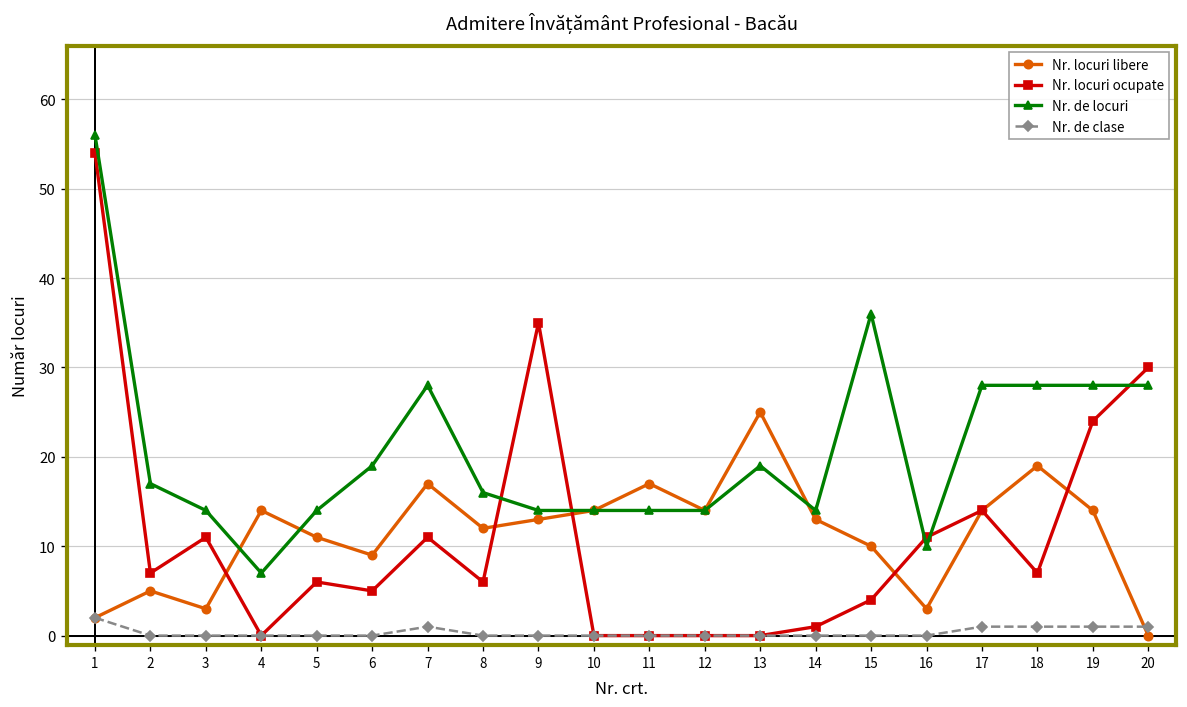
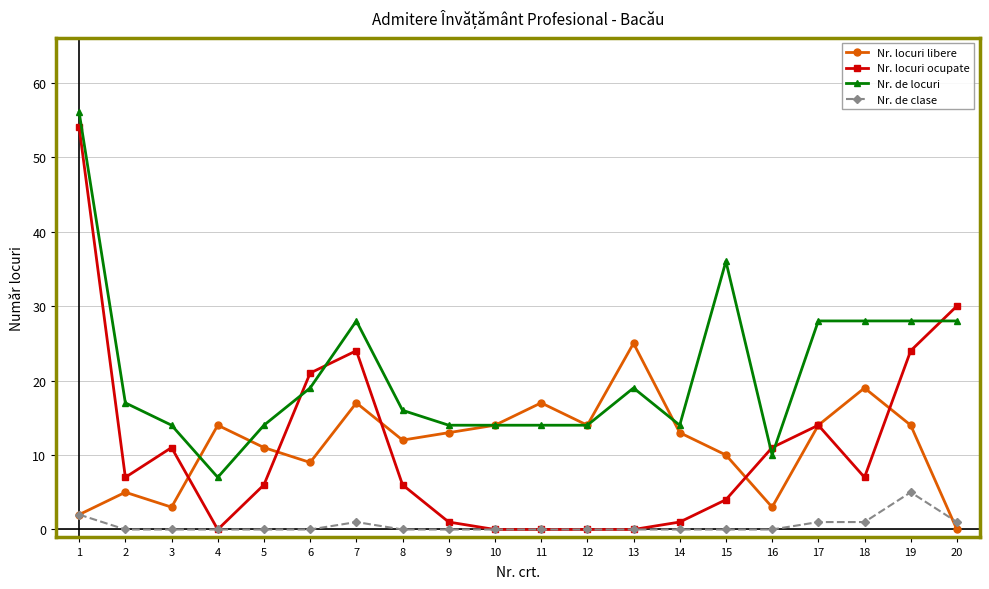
  {
    "Nr. locuri libere": {
      "2": 5,
      "3": 3,
      "4": 14,
      "5": 11,
      "6": 9,
      "7": 17,
      "8": 12,
      "9": 13,
      "11": 17,
      "13": 25,
      "14": 13,
      "15": 10,
      "16": 3,
      "18": 19,
      "19": 14,
      "20": 0
    },
    "Nr. locuri ocupate": {
      "1": 54,
      "2": 7,
      "3": 11,
      "5": 6,
-     "6": 5,
-     "7": 11,
+     "6": 21,
+     "7": 24,
      "8": 6,
-     "9": 35,
+     "9": 1,
      "14": 1,
      "15": 4,
      "16": 11,
      "18": 7,
      "19": 24,
      "20": 30
    },
    "Nr. de locuri": {
      "1": 56,
      "2": 17,
      "3": 14,
      "4": 7,
      "5": 14,
      "6": 19,
      "7": 28,
      "8": 16,
      "9": 14,
      "11": 14,
      "13": 19,
      "14": 14,
      "15": 36,
      "16": 10,
      "17": 28,
      "18": 28,
      "19": 28,
      "20": 28
    },
    "Nr. de clase": {
      "2": 0,
      "3": 0,
      "5": 0,
      "6": 0,
      "7": 1,
      "8": 0,
      "9": 0,
      "14": 0,
      "15": 0,
      "16": 0,
      "17": 1,
      "18": 1,
-     "19": 1,
+     "19": 5,
      "20": 1
    }
  }
